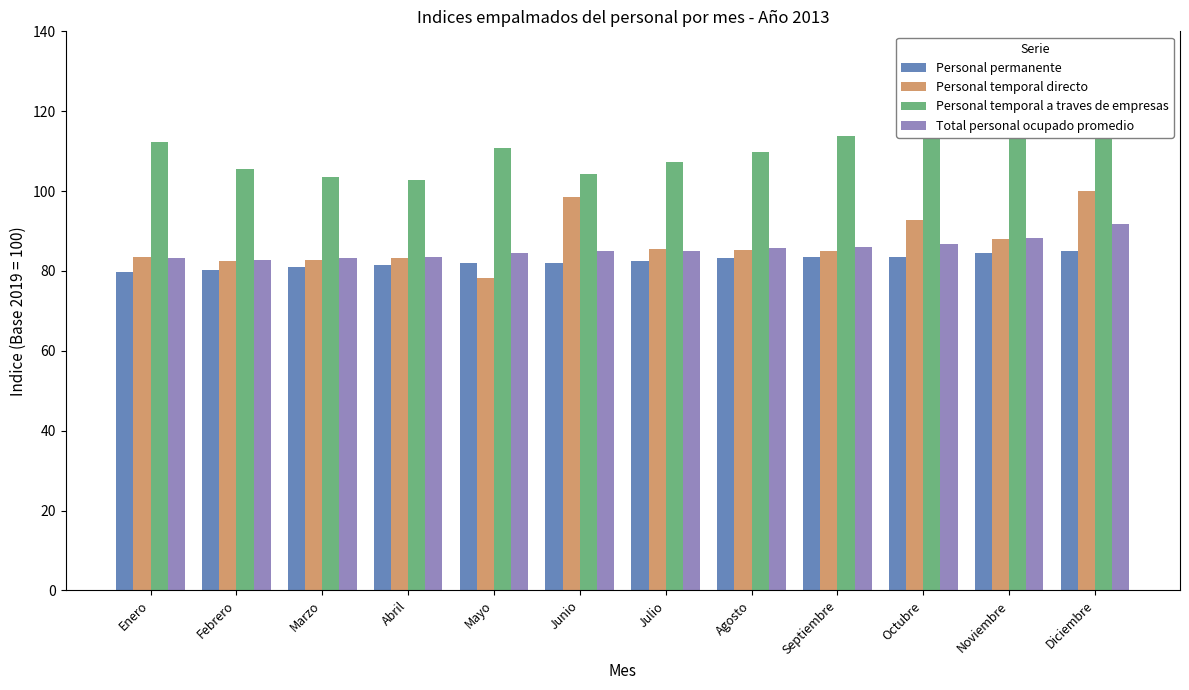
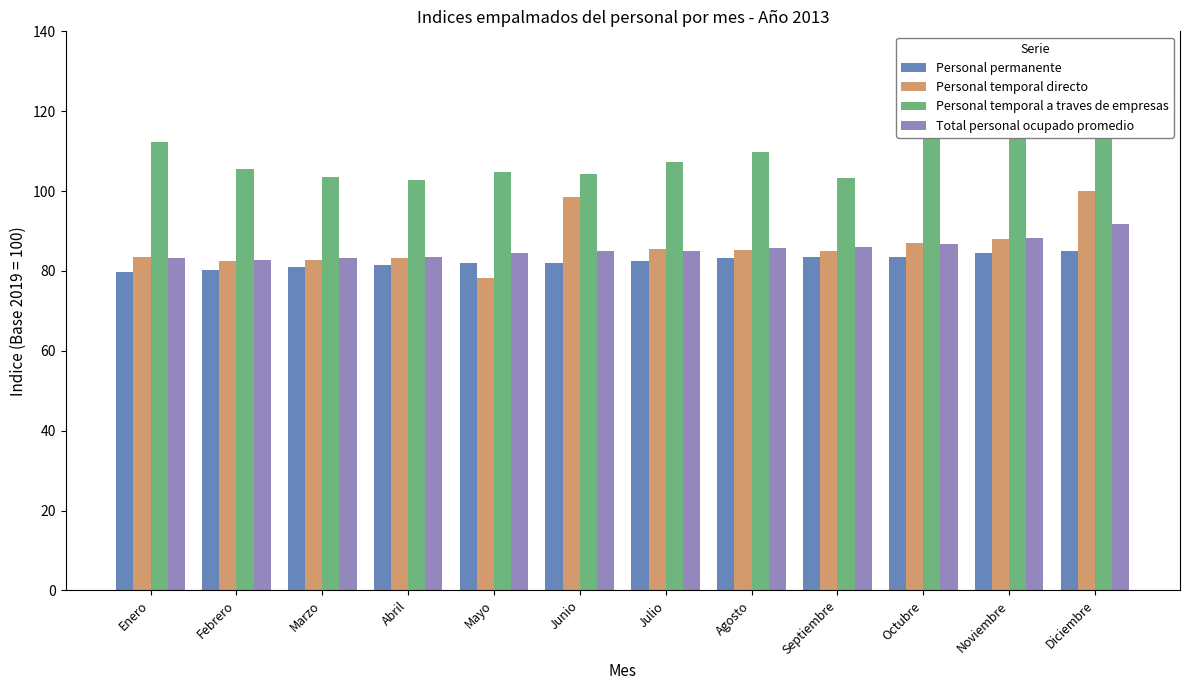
  {
    "Personal temporal directo": {
      "Enero": 83,
      "Febrero": 82,
      "Marzo": 83,
      "Abril": 83,
      "Mayo": 78,
      "Junio": 99,
      "Julio": 85,
      "Agosto": 85,
      "Septiembre": 85,
-     "Octubre": 93,
+     "Octubre": 87,
      "Noviembre": 88,
      "Diciembre": 100
    },
    "Personal temporal a traves de empresas": {
      "Enero": 112,
      "Febrero": 106,
      "Marzo": 104,
      "Abril": 103,
-     "Mayo": 111,
+     "Mayo": 105,
      "Junio": 104,
      "Julio": 107,
      "Agosto": 110,
-     "Septiembre": 114
+     "Septiembre": 103
    }
  }
